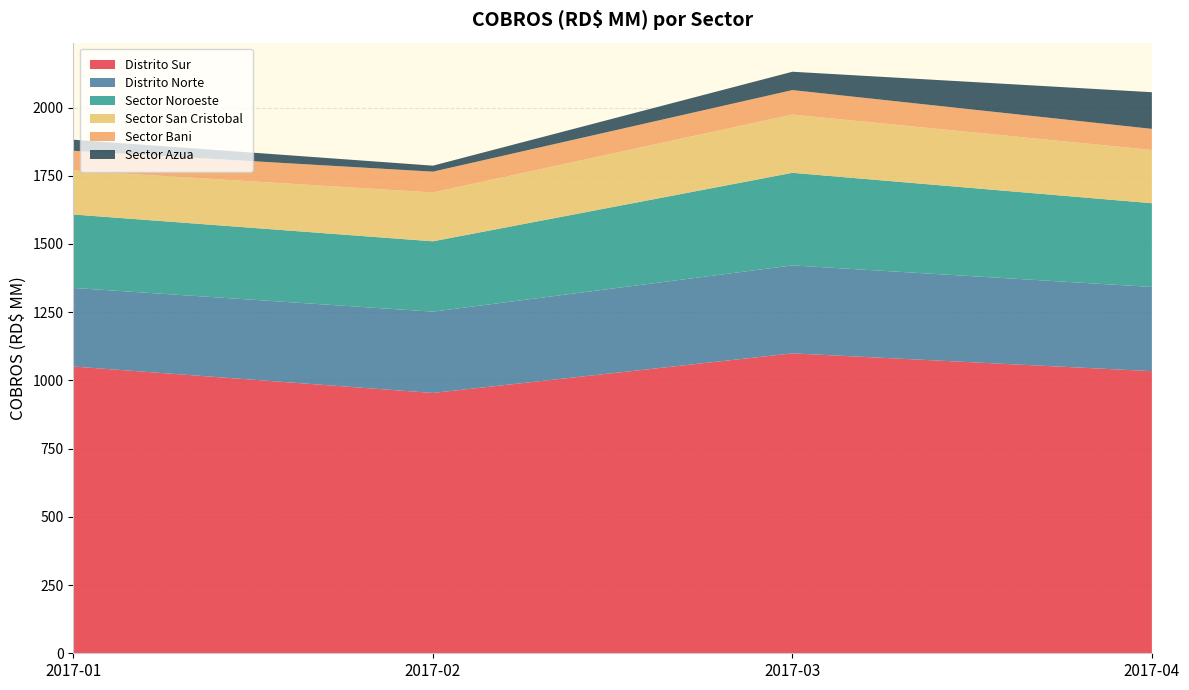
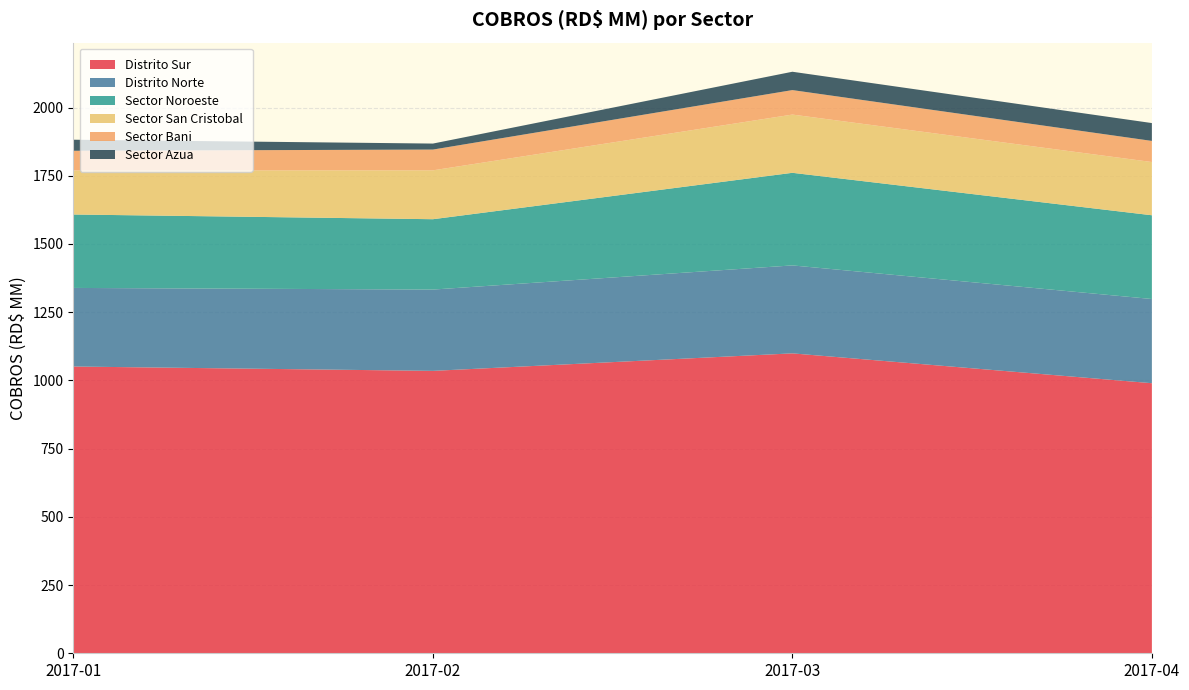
  {
    "Distrito Sur": {
      "2017-01": 1050,
-     "2017-02": 950,
+     "2017-02": 1030,
      "2017-03": 1100,
-     "2017-04": 1030
+     "2017-04": 990
    },
    "Sector Azua": {
      "2017-01": 40,
      "2017-02": 20,
      "2017-03": 70,
-     "2017-04": 130
+     "2017-04": 70
    }
  }
